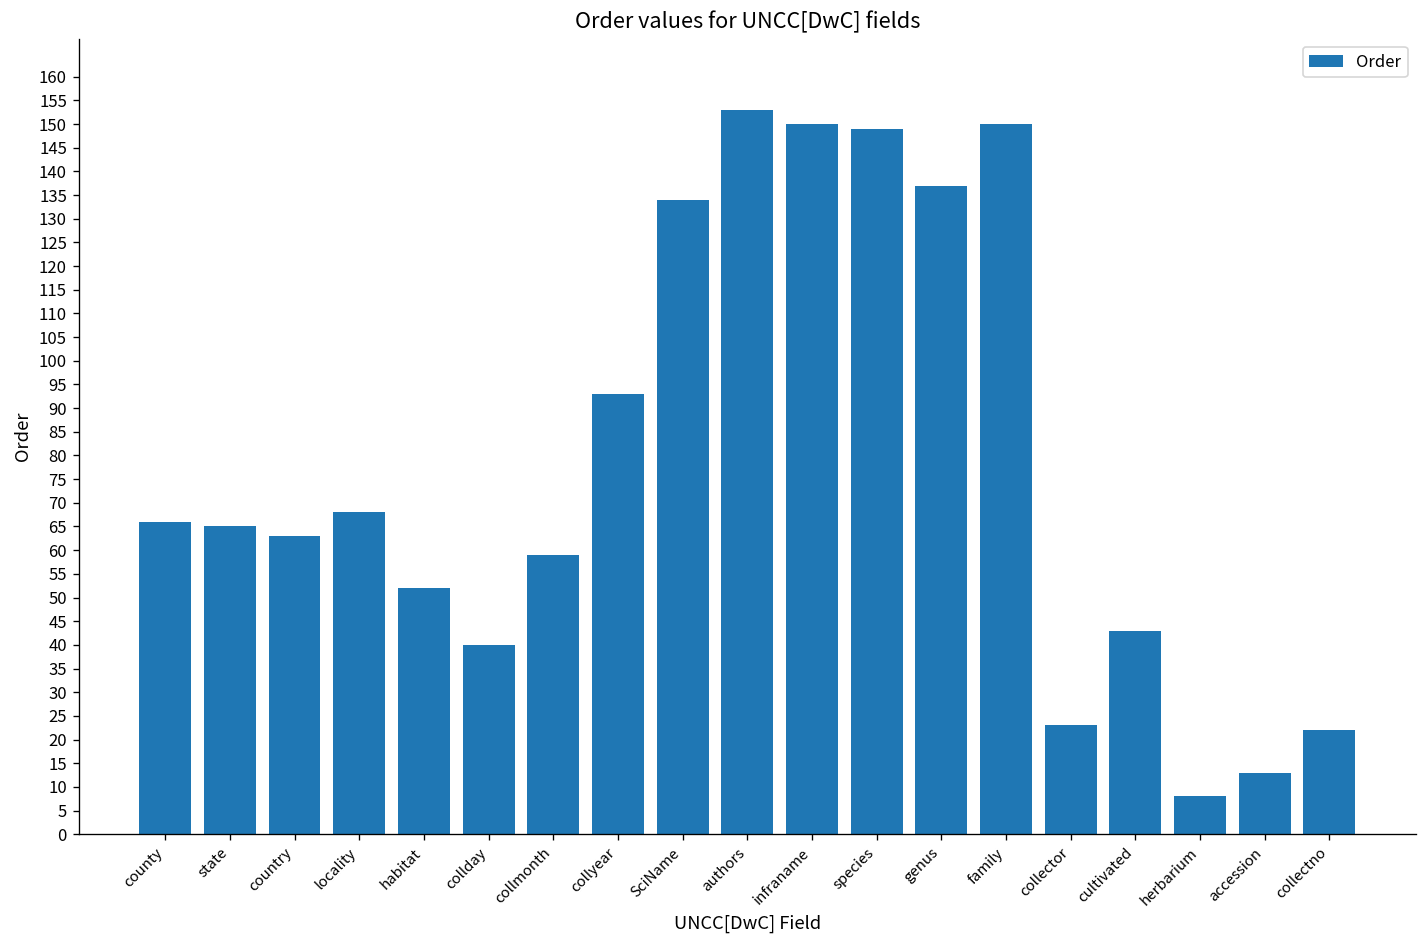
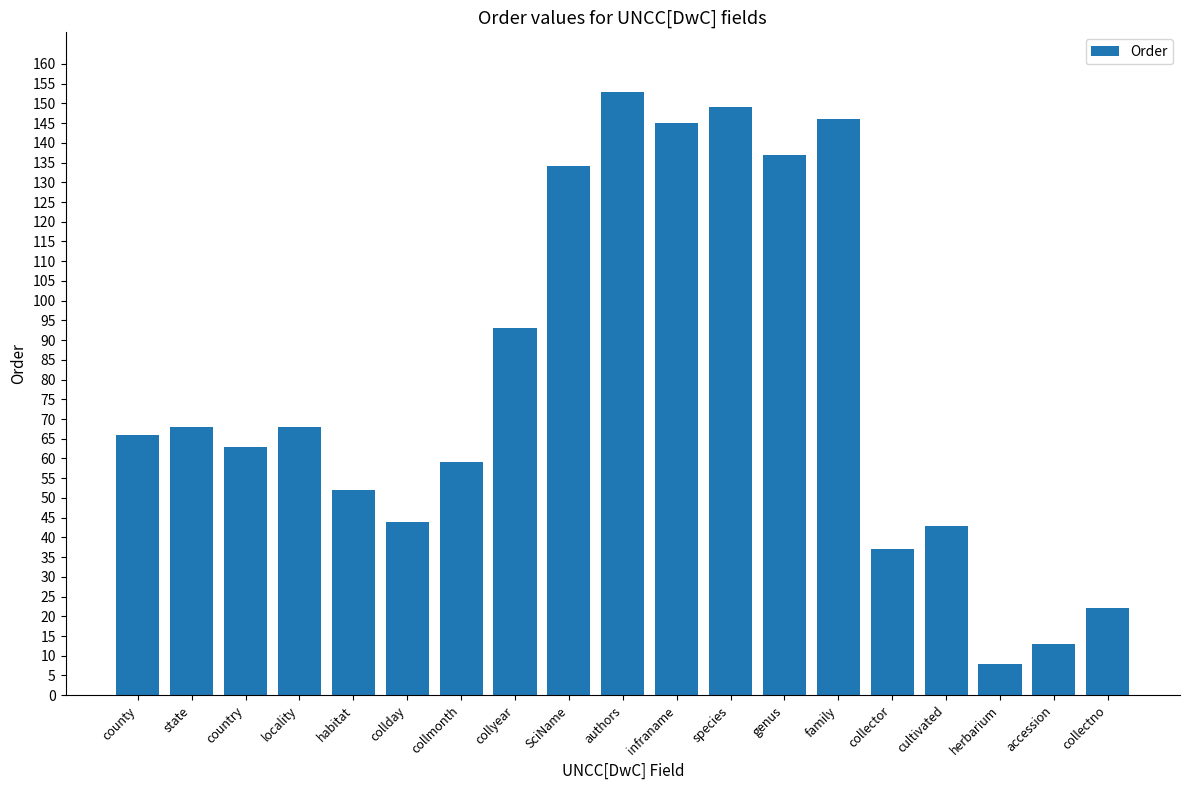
  {
    "county": 66,
-   "state": 65,
+   "state": 68,
    "country": 63,
    "locality": 68,
    "habitat": 52,
-   "collday": 40,
+   "collday": 44,
    "collmonth": 59,
    "collyear": 93,
    "SciName": 134,
    "authors": 153,
-   "infraname": 150,
+   "infraname": 145,
    "species": 149,
    "genus": 137,
-   "family": 150,
-   "collector": 23,
+   "family": 146,
+   "collector": 37,
    "cultivated": 43,
    "herbarium": 8,
    "accession": 13,
    "collectno": 22
  }
